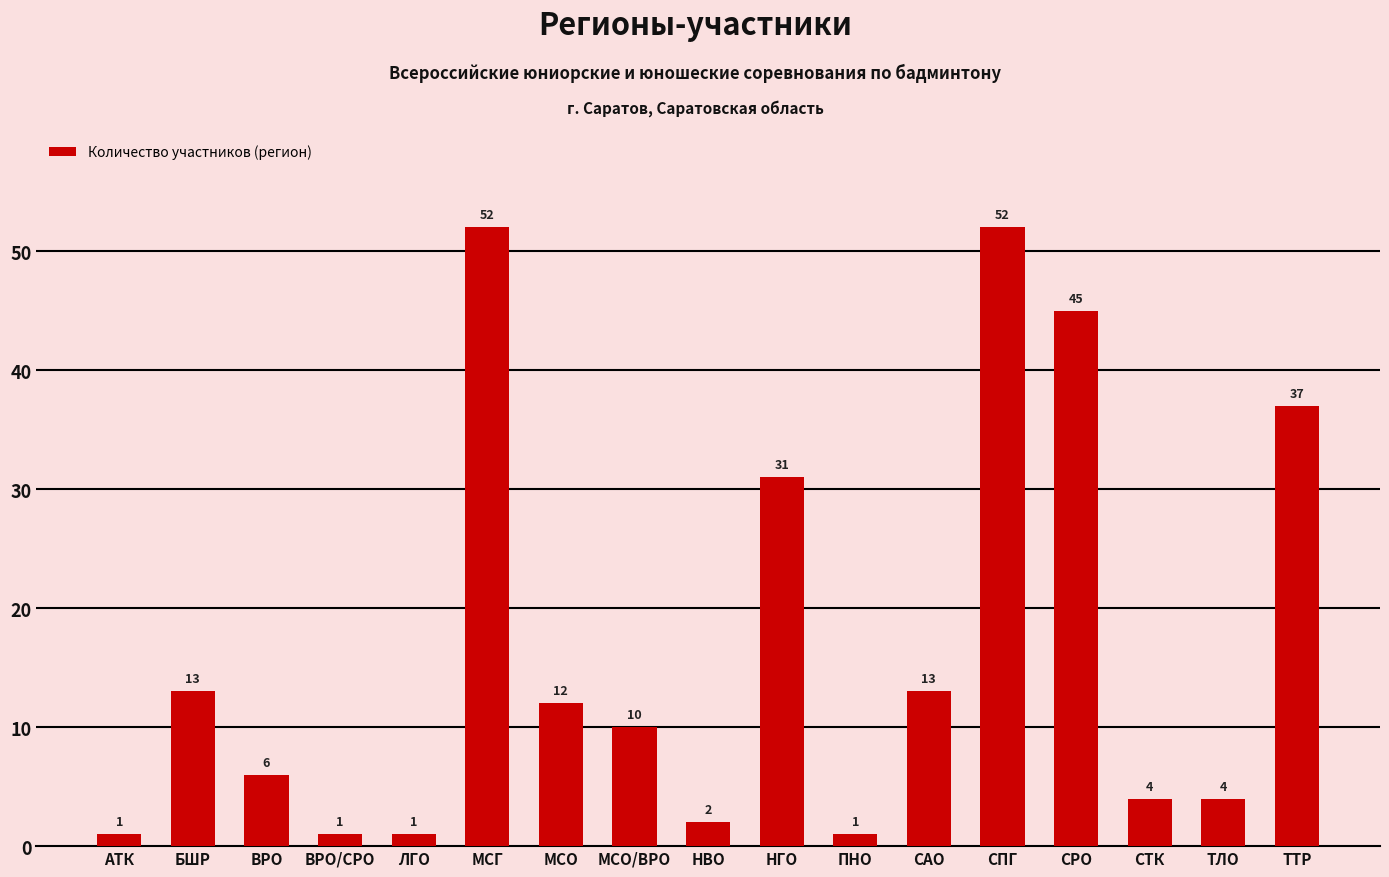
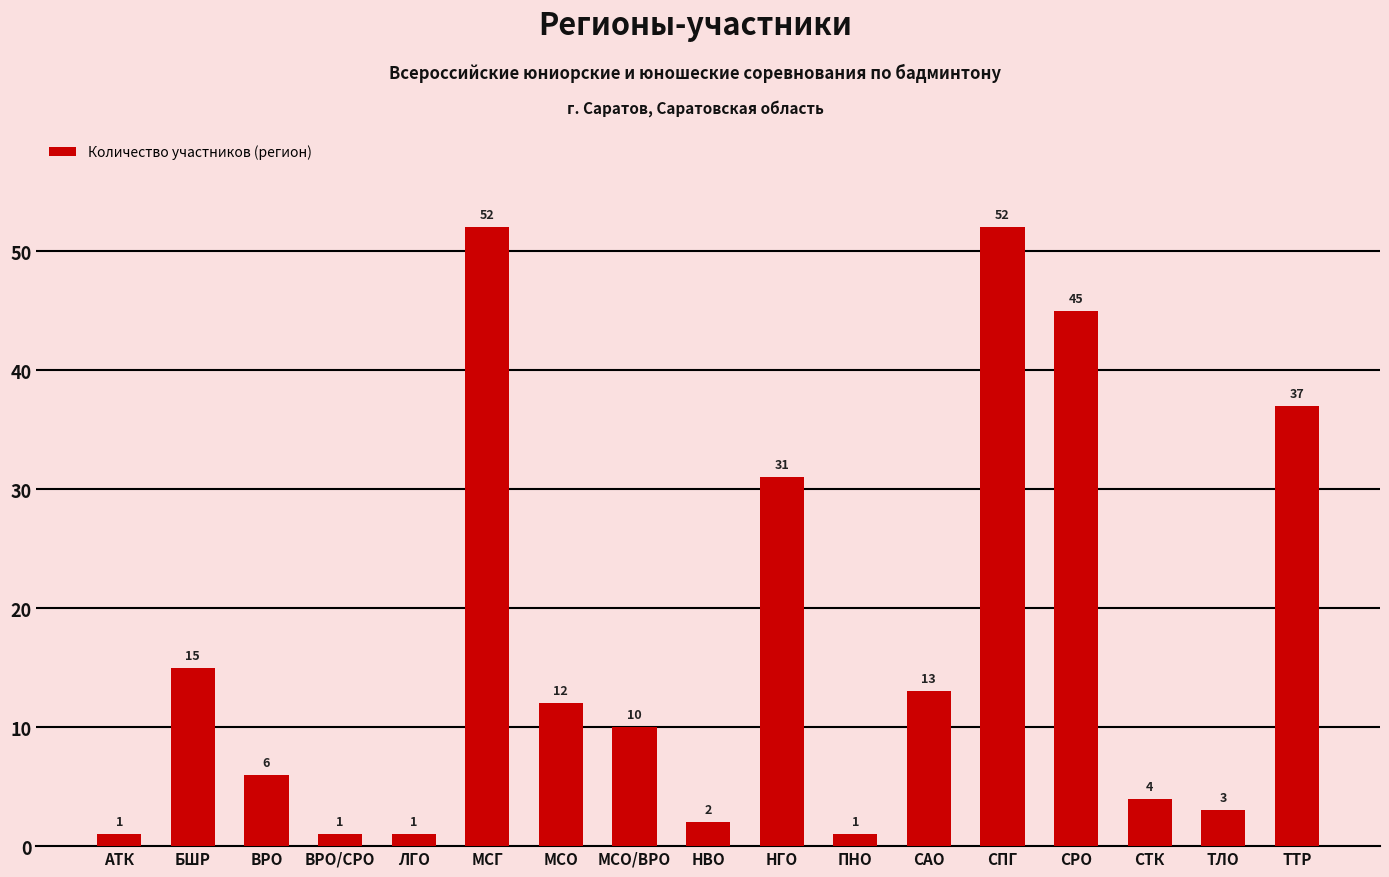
  {
    "АТК": 1,
-   "БШР": 13,
+   "БШР": 15,
    "ВРО": 6,
    "ВРО/СРО": 1,
    "ЛГО": 1,
    "МСГ": 52,
    "МСО": 12,
    "МСО/ВРО": 10,
    "НВО": 2,
    "НГО": 31,
    "ПНО": 1,
    "САО": 13,
    "СПГ": 52,
    "СРО": 45,
    "СТК": 4,
-   "ТЛО": 4,
+   "ТЛО": 3,
    "ТТР": 37
  }
